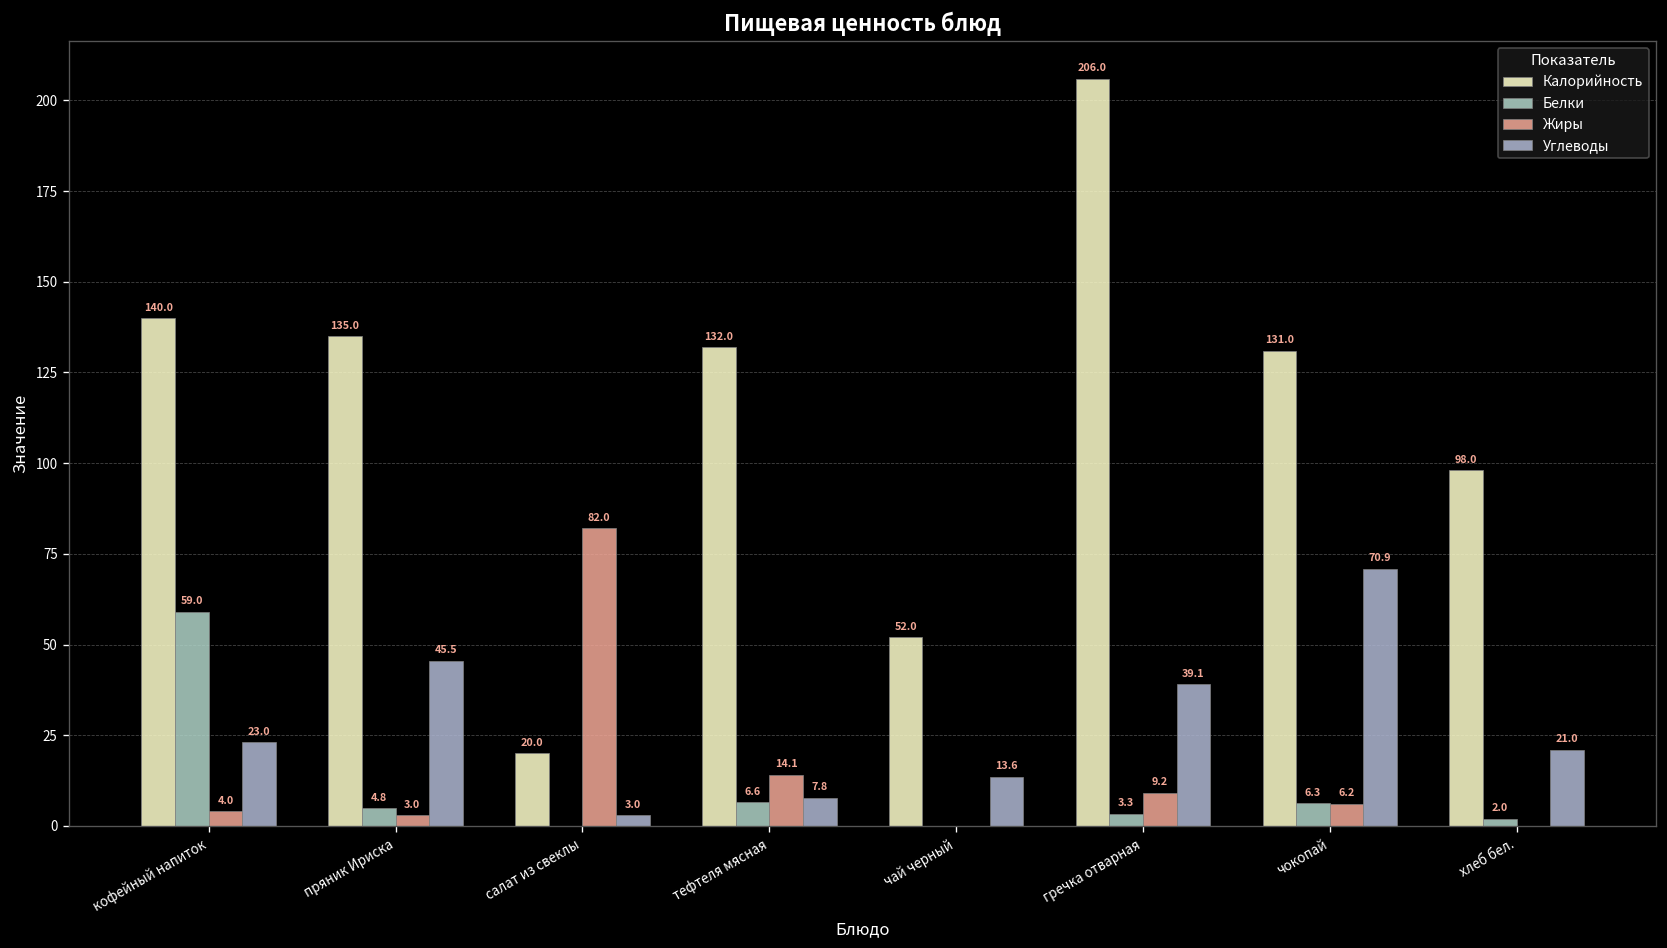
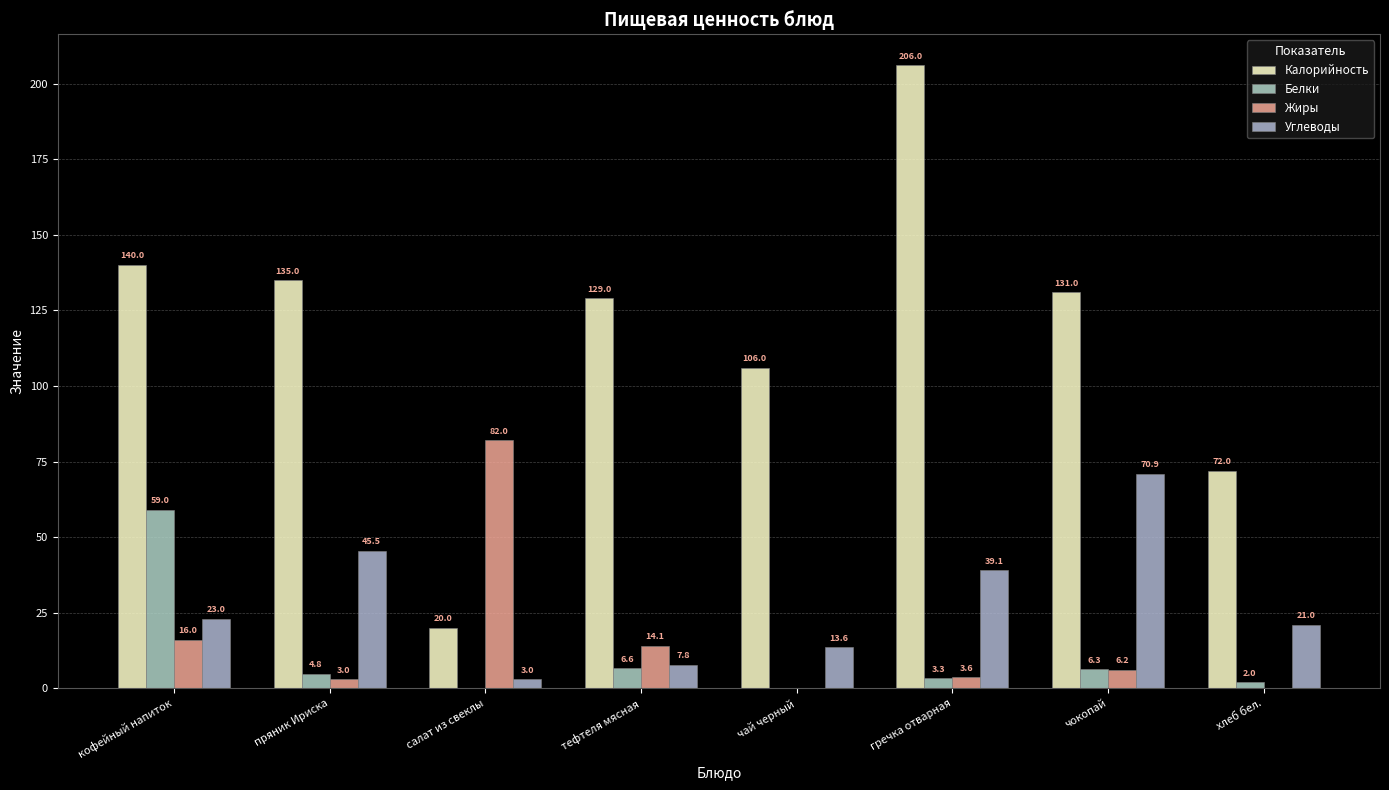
  {
    "Калорийность": {
      "кофейный напиток": 140.0,
      "пряник Ириска": 135.0,
      "салат из свеклы": 20.0,
-     "тефтеля мясная": 132.0,
-     "чай черный": 52.0,
+     "тефтеля мясная": 129.0,
+     "чай черный": 106.0,
      "гречка отварная": 206.0,
      "чокопай": 131.0,
-     "хлеб бел.": 98.0
+     "хлеб бел.": 72.0
    },
    "Жиры": {
-     "кофейный напиток": 4.0,
+     "кофейный напиток": 16.0,
      "пряник Ириска": 3.0,
      "салат из свеклы": 82.0,
      "тефтеля мясная": 14.1,
-     "гречка отварная": 9.2,
+     "гречка отварная": 3.6,
      "чокопай": 6.2
    }
  }
